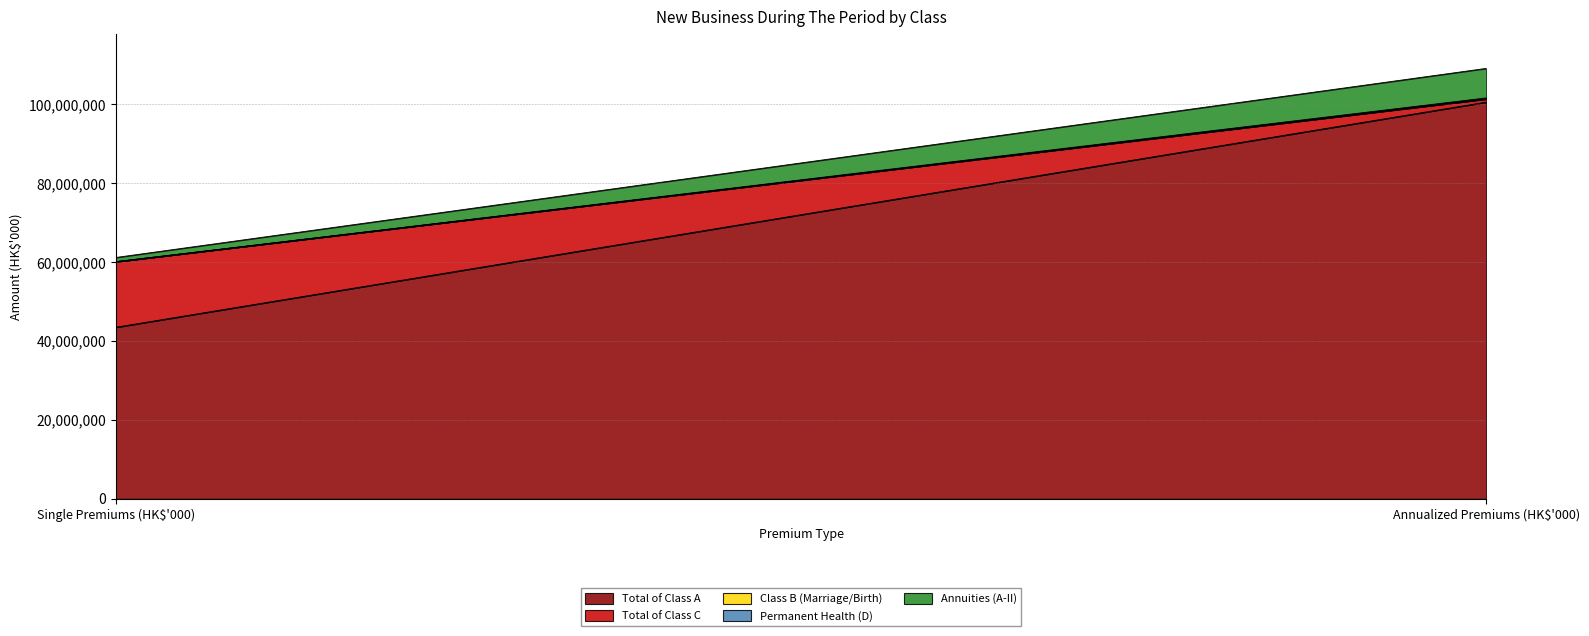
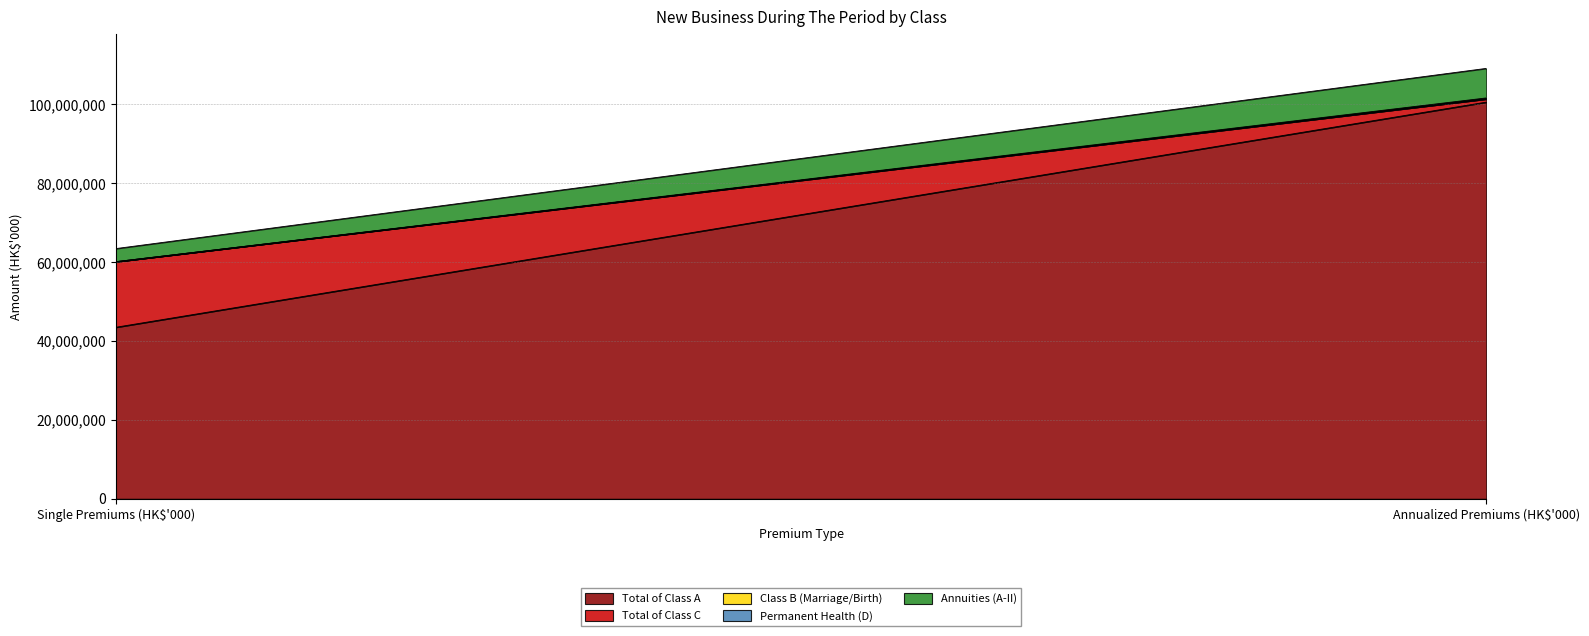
  {
    "Total of Class A": {
      "Single Premiums (HK$'000)": "43,000,000",
      "Annualized Premiums (HK$'000)": "101,000,000"
    },
    "Annuities (A-II)": {
-     "Single Premiums (HK$'000)": "1,000,000",
+     "Single Premiums (HK$'000)": "3,000,000",
      "Annualized Premiums (HK$'000)": "7,000,000"
    }
  }
